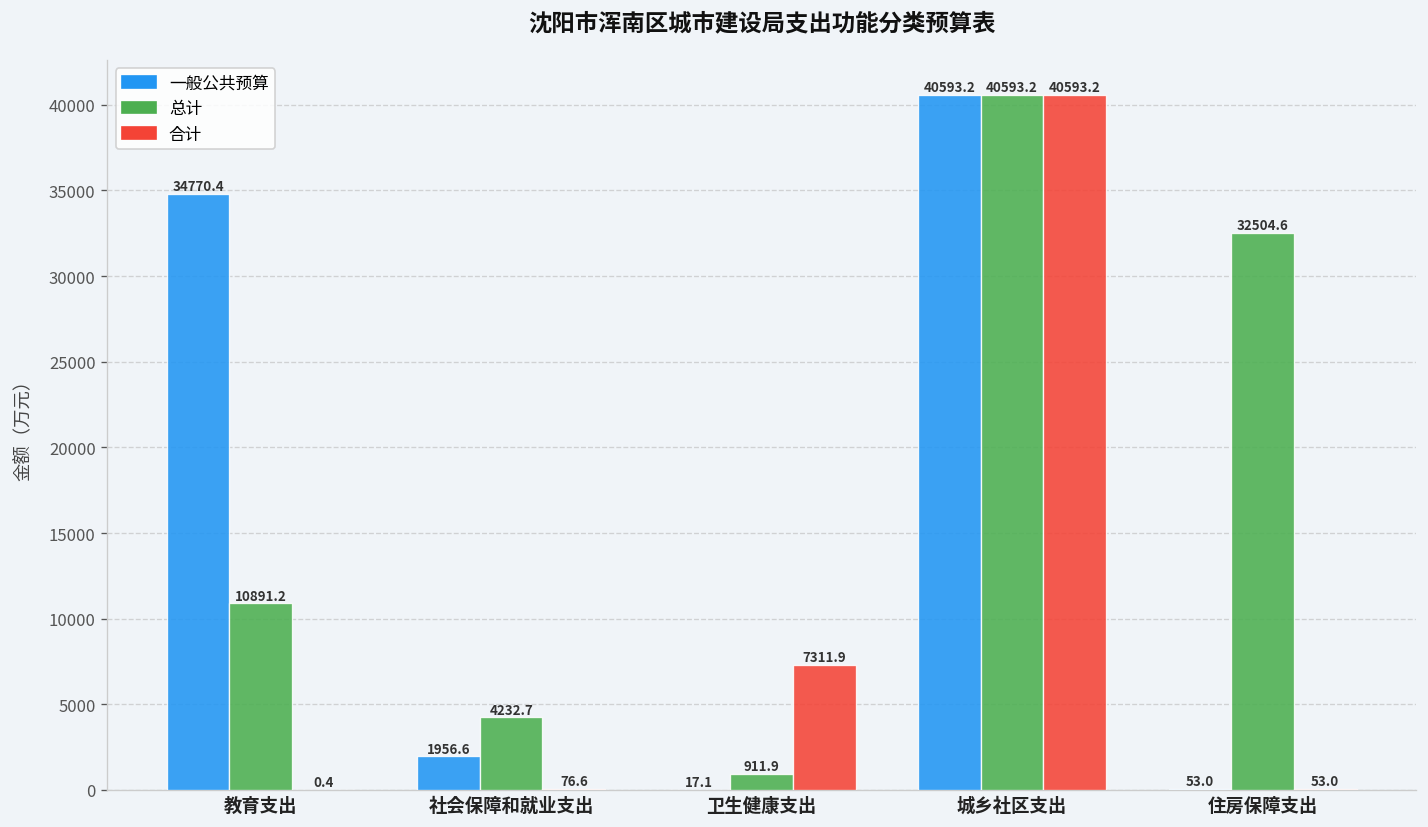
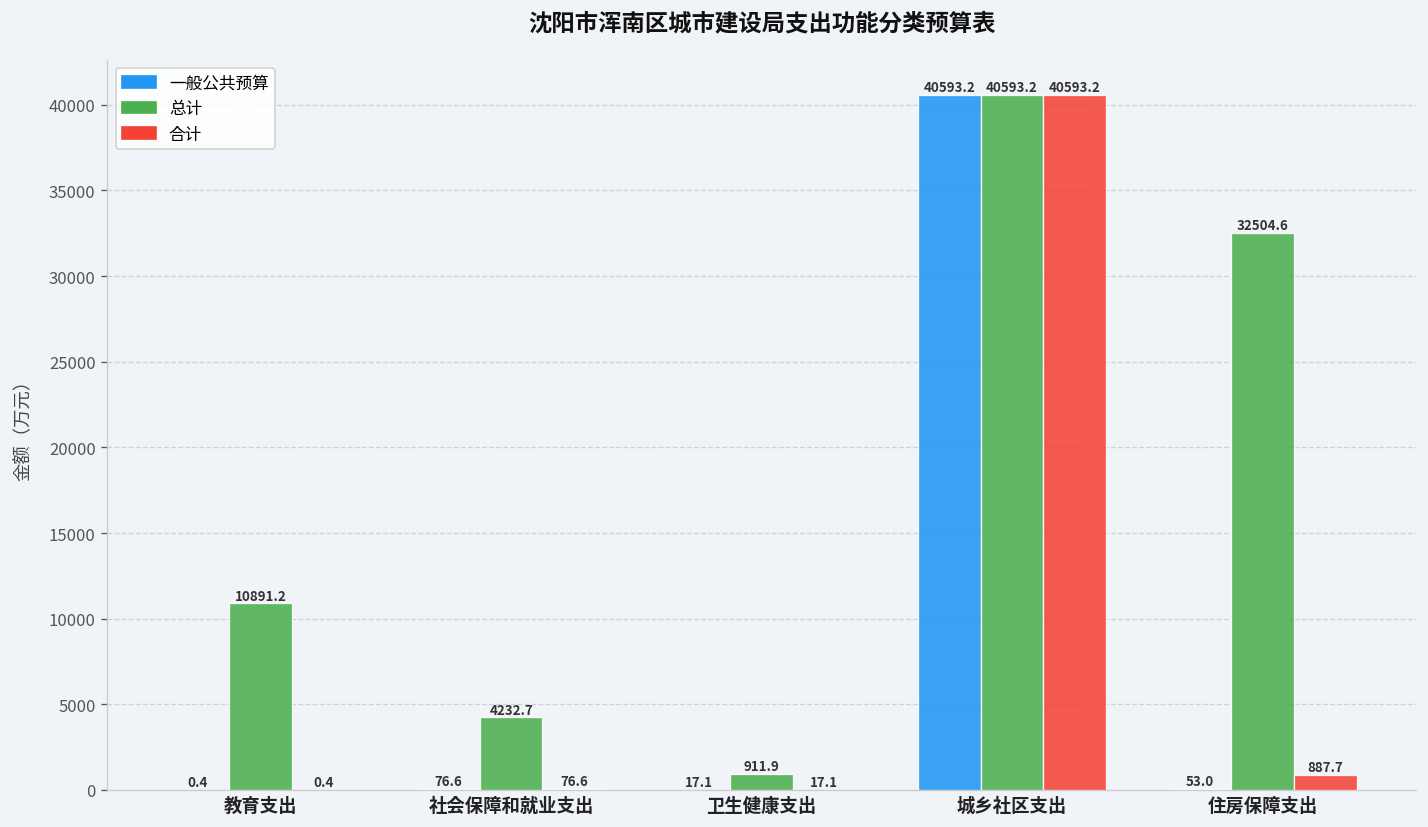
  {
    "一般公共预算": {
-     "教育支出": 34770.4,
-     "社会保障和就业支出": 1956.6,
+     "教育支出": 0.4,
+     "社会保障和就业支出": 76.6,
      "卫生健康支出": 17.1,
      "城乡社区支出": 40593.2,
      "住房保障支出": 53.0
    },
    "总计": {
      "教育支出": 10891.2,
      "社会保障和就业支出": 4232.7,
      "卫生健康支出": 911.9,
      "城乡社区支出": 40593.2,
      "住房保障支出": 32504.6
    },
    "合计": {
      "教育支出": 0.4,
      "社会保障和就业支出": 76.6,
-     "卫生健康支出": 7311.9,
+     "卫生健康支出": 17.1,
      "城乡社区支出": 40593.2,
-     "住房保障支出": 53.0
+     "住房保障支出": 887.7
    }
  }
